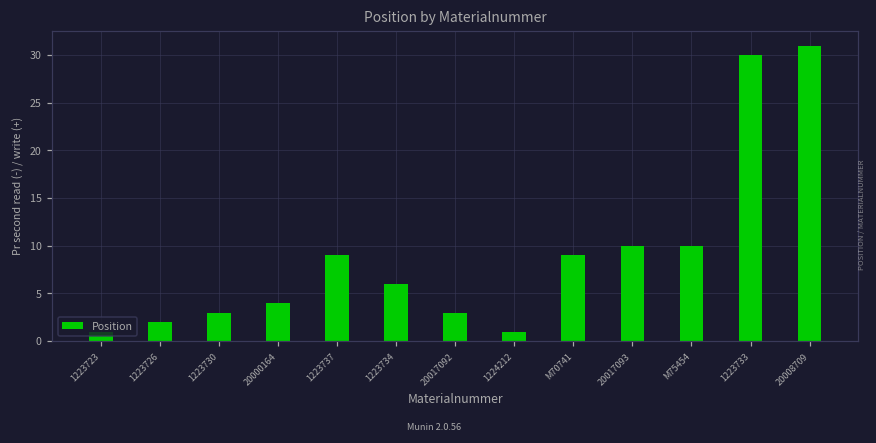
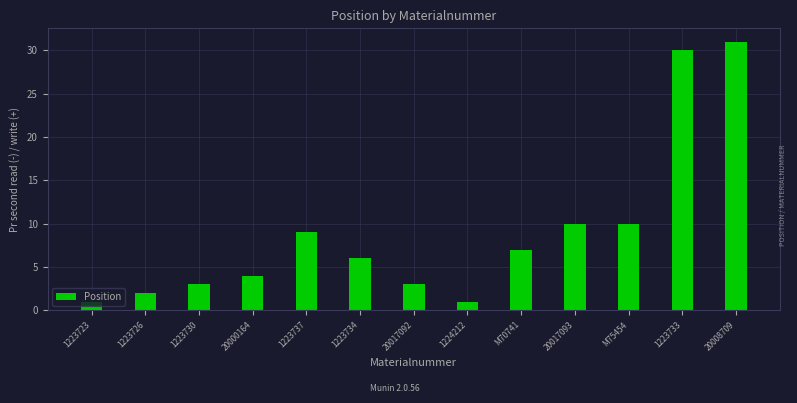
  {
    "1223726": 2,
    "1223730": 3,
    "20000164": 4,
    "1223737": 9,
    "1223734": 6,
    "20017092": 3,
    "1224212": 1,
-   "M70741": 9,
+   "M70741": 7,
    "20017093": 10,
    "M75454": 10,
    "1223733": 30,
    "20008709": 31
  }
